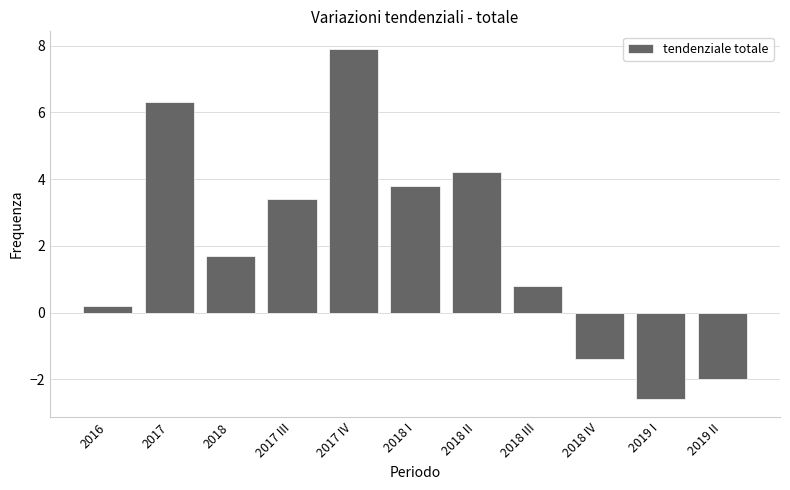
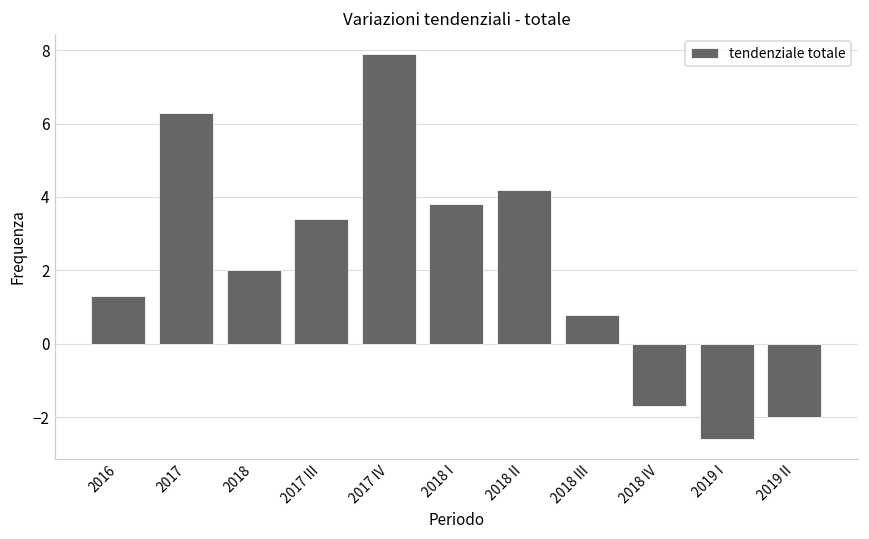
  {
-   "2016": 0.2,
+   "2016": 1.3,
    "2017": 6.3,
-   "2018": 1.7,
+   "2018": 2.0,
    "2017 III": 3.4,
    "2017 IV": 7.9,
    "2018 I": 3.8,
    "2018 II": 4.2,
    "2018 III": 0.8,
-   "2018 IV": -1.4,
+   "2018 IV": -1.7,
    "2019 I": -2.6,
    "2019 II": -2.0
  }
